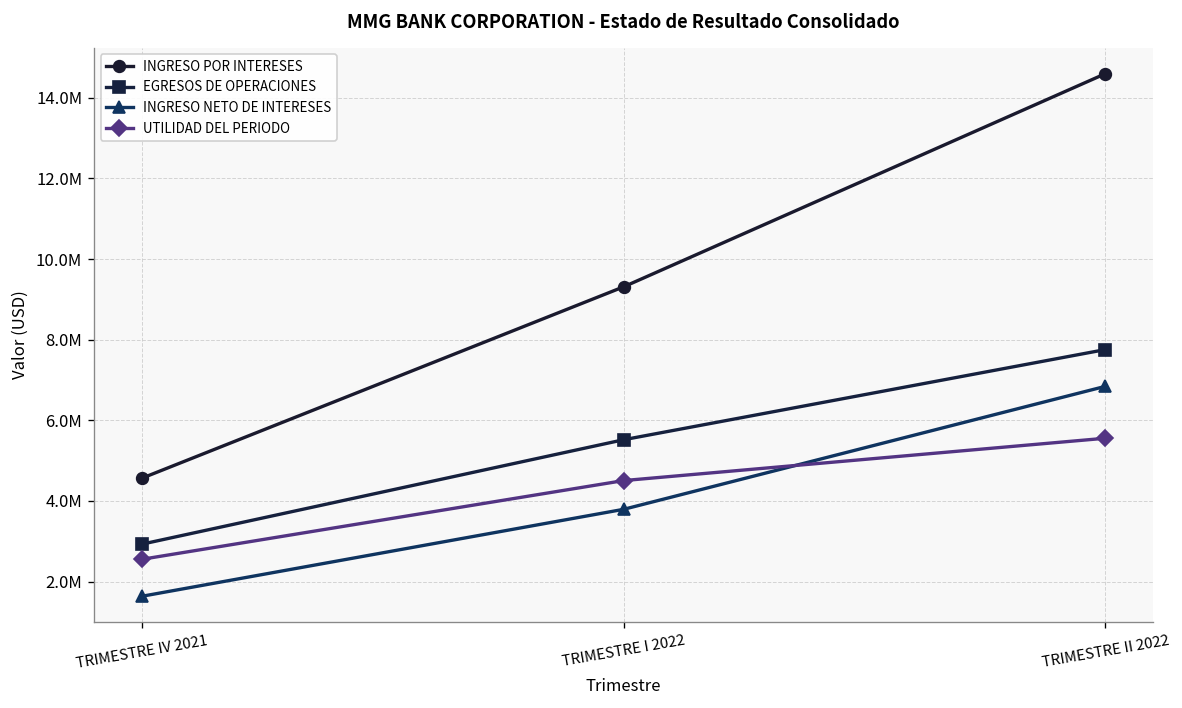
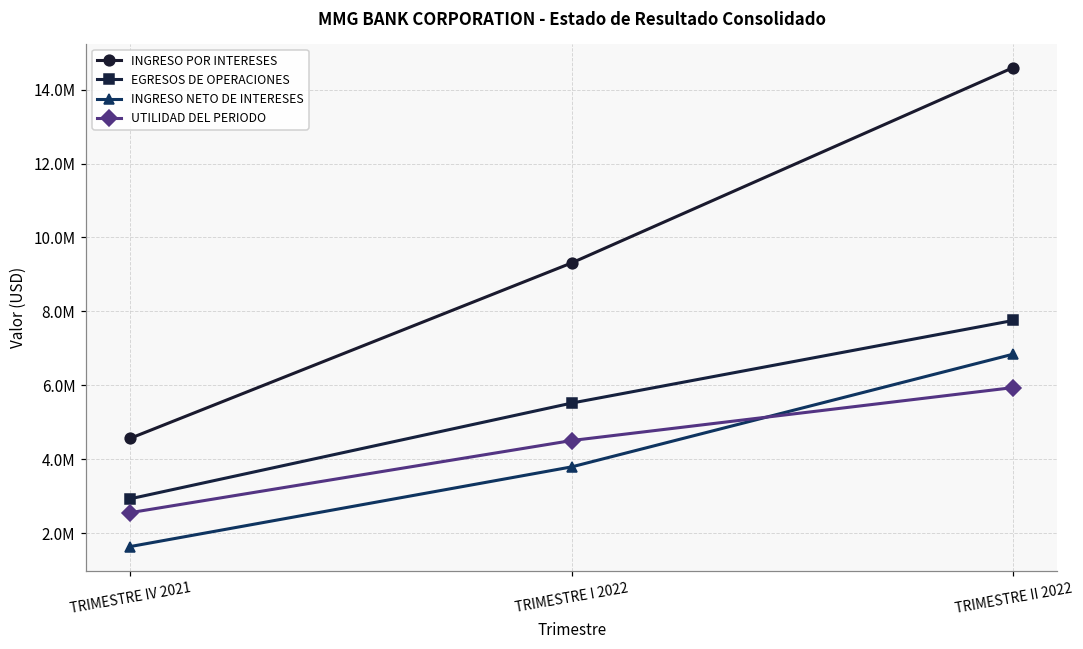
  {
    "UTILIDAD DEL PERIODO": {
      "TRIMESTRE IV 2021": 2600000,
      "TRIMESTRE I 2022": 4500000,
-     "TRIMESTRE II 2022": 5600000
+     "TRIMESTRE II 2022": 5900000
    }
  }
